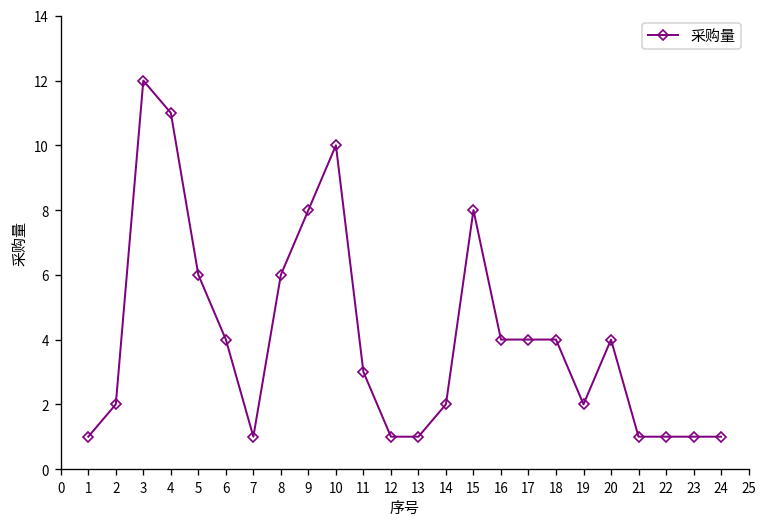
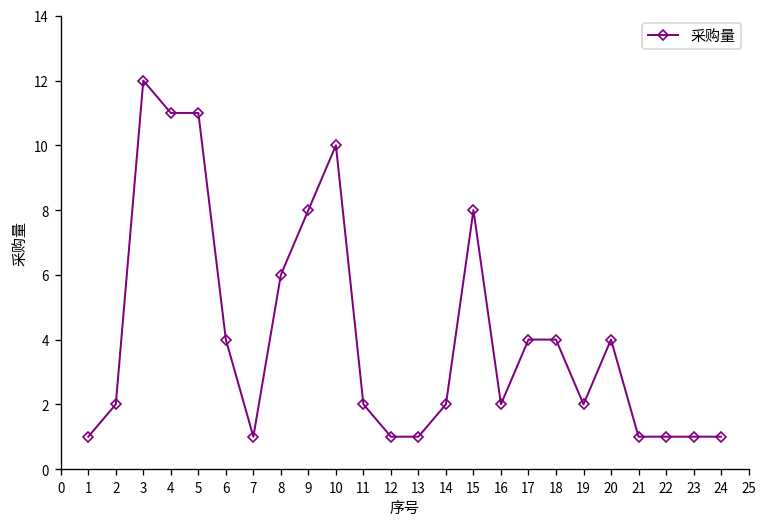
  {
    "1": 1,
    "2": 2,
    "3": 12,
    "4": 11,
-   "5": 6,
+   "5": 11,
    "6": 4,
    "7": 1,
    "8": 6,
    "9": 8,
    "10": 10,
-   "11": 3,
+   "11": 2,
    "12": 1,
    "13": 1,
    "14": 2,
    "15": 8,
-   "16": 4,
+   "16": 2,
    "17": 4,
    "18": 4,
    "19": 2,
    "20": 4,
    "21": 1,
    "22": 1,
    "23": 1,
    "24": 1
  }
